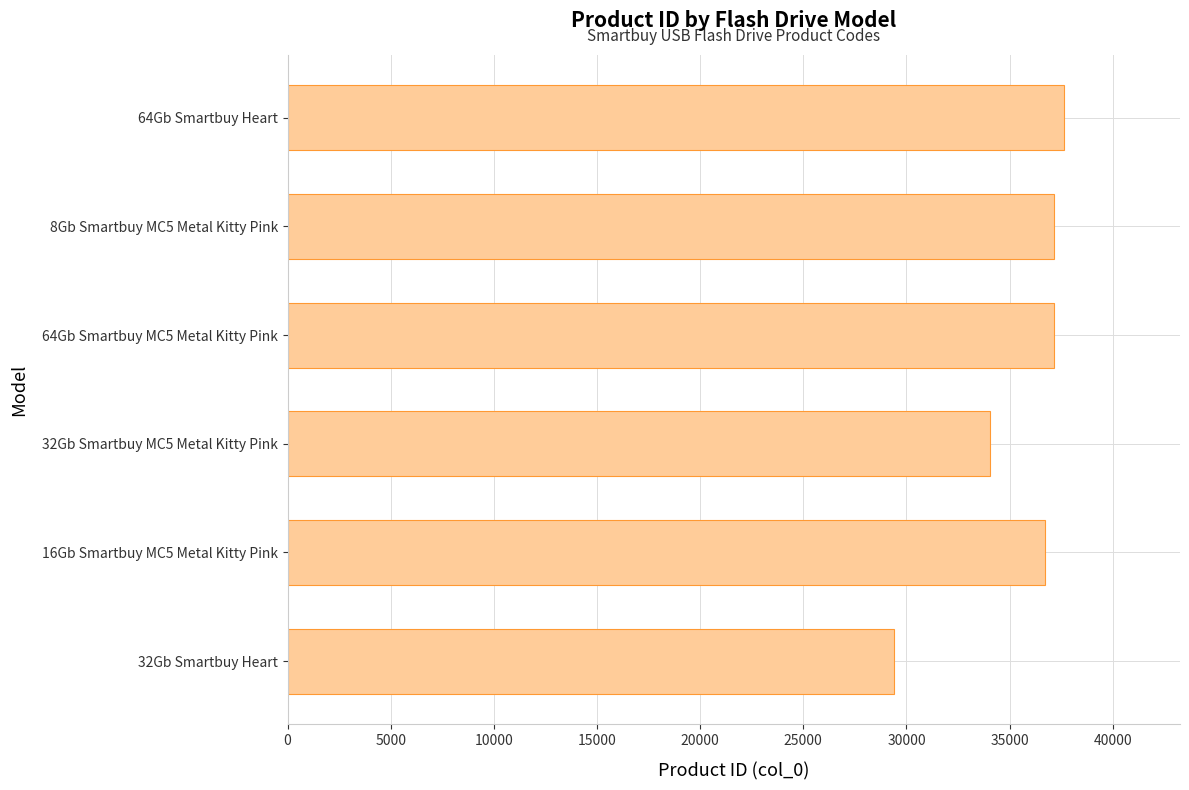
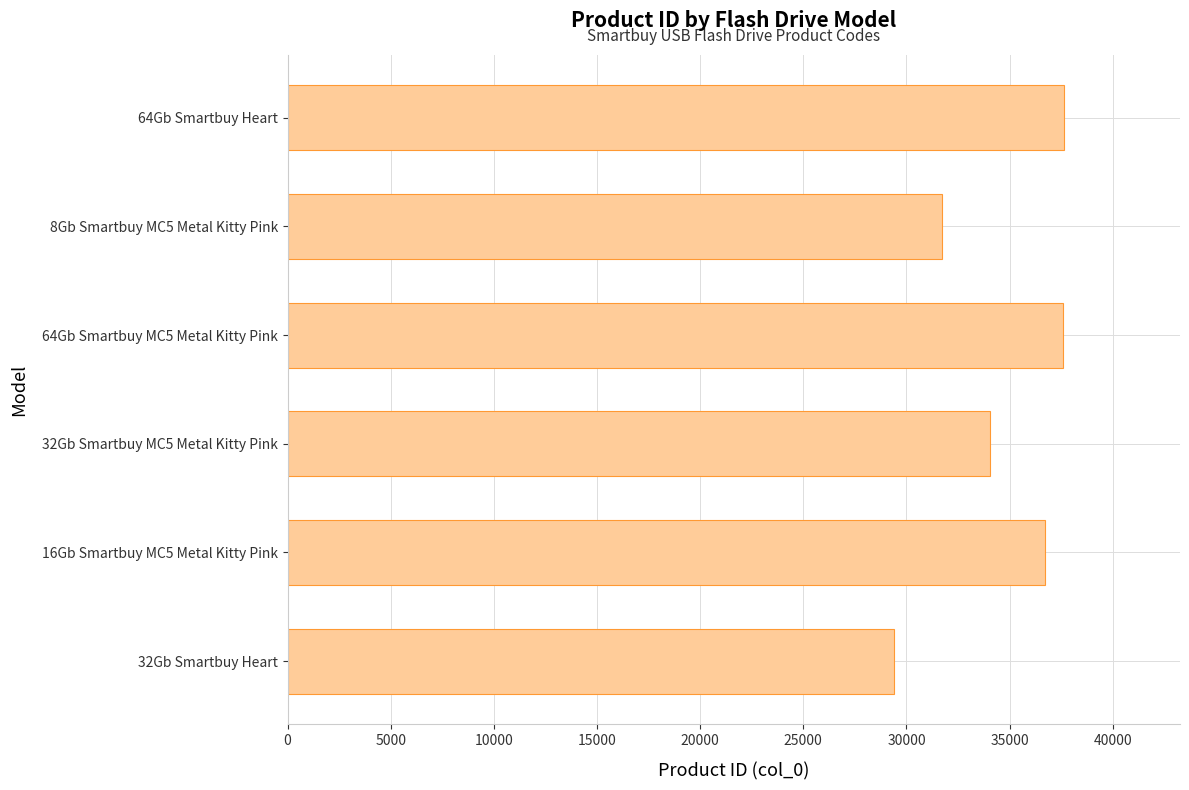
  {
    "64Gb Smartbuy Heart": 37600,
-   "8Gb Smartbuy MC5 Metal Kitty Pink": 37200,
-   "64Gb Smartbuy MC5 Metal Kitty Pink": 37200,
+   "8Gb Smartbuy MC5 Metal Kitty Pink": 31700,
+   "64Gb Smartbuy MC5 Metal Kitty Pink": 37600,
    "32Gb Smartbuy MC5 Metal Kitty Pink": 34100,
    "16Gb Smartbuy MC5 Metal Kitty Pink": 36700,
    "32Gb Smartbuy Heart": 29400
  }
